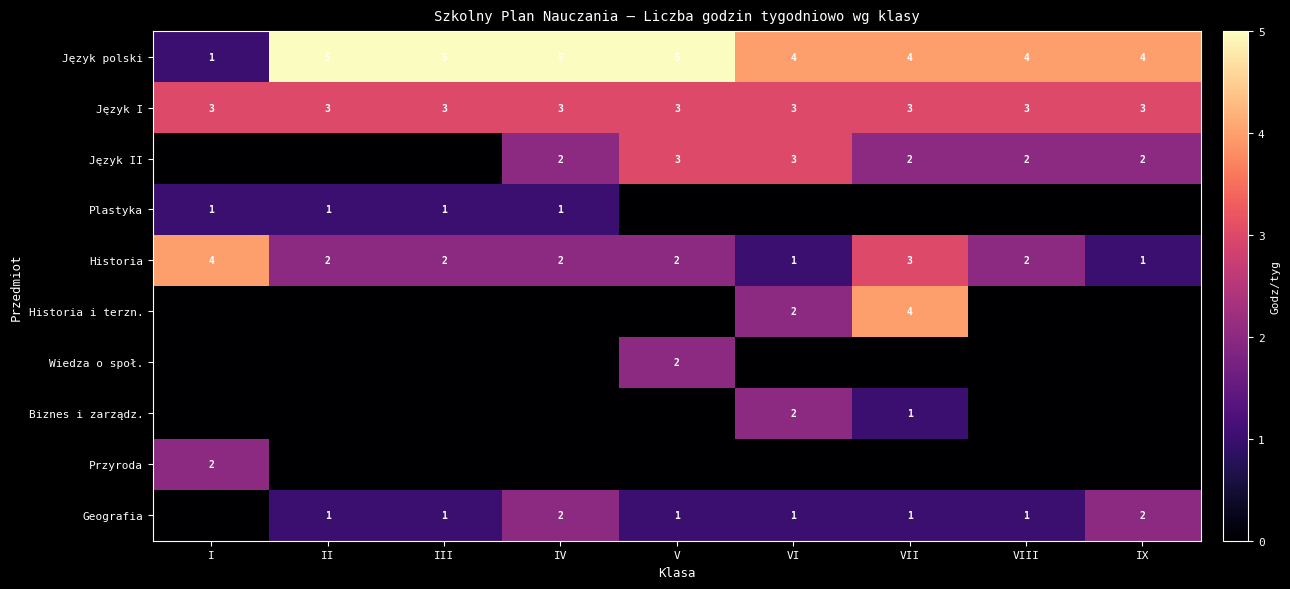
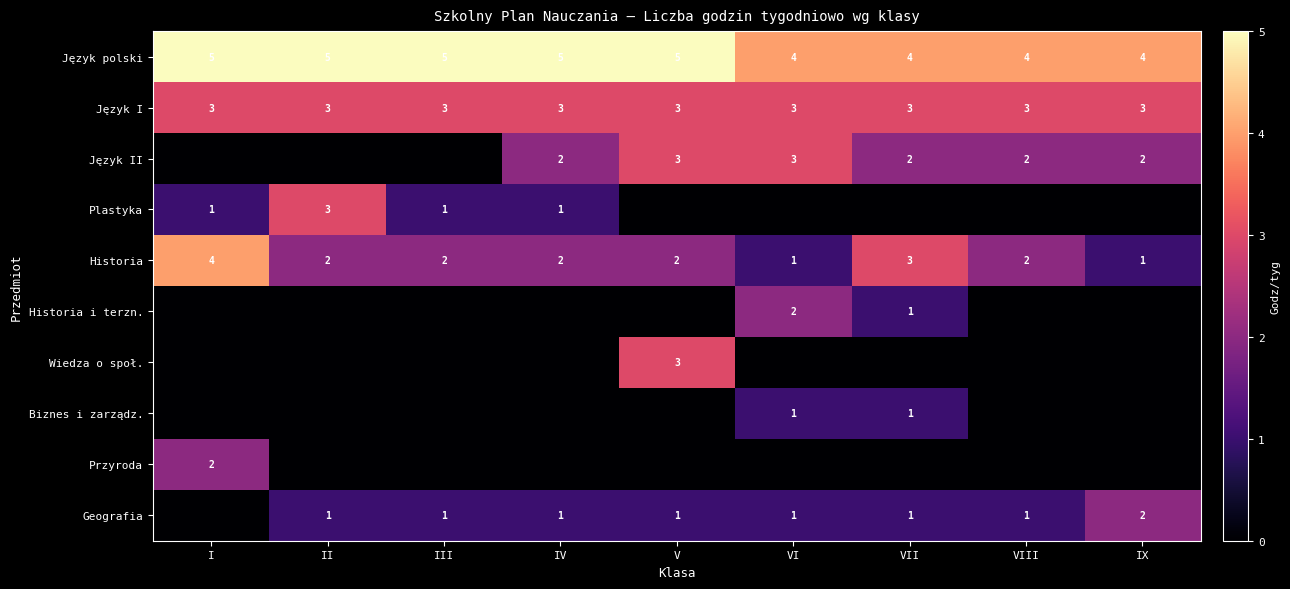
  {
    "Język polski": {
-     "I": 1,
+     "I": 5,
      "II": 5,
      "III": 5,
      "IV": 5,
      "V": 5,
      "VI": 4,
      "VII": 4,
      "VIII": 4,
      "IX": 4
    },
    "Język I": {
      "I": 3,
      "II": 3,
      "III": 3,
      "IV": 3,
      "V": 3,
      "VI": 3,
      "VII": 3,
      "VIII": 3,
      "IX": 3
    },
    "Język II": {
      "IV": 2,
      "V": 3,
      "VI": 3,
      "VII": 2,
      "VIII": 2,
      "IX": 2
    },
    "Plastyka": {
      "I": 1,
-     "II": 1,
+     "II": 3,
      "III": 1,
      "IV": 1
    },
    "Historia": {
      "I": 4,
      "II": 2,
      "III": 2,
      "IV": 2,
      "V": 2,
      "VI": 1,
      "VII": 3,
      "VIII": 2,
      "IX": 1
    },
    "Historia i terzn.": {
      "VI": 2,
-     "VII": 4
+     "VII": 1
    },
    "Wiedza o społ.": {
-     "V": 2
+     "V": 3
    },
    "Biznes i zarządz.": {
-     "VI": 2,
+     "VI": 1,
      "VII": 1
    },
    "Przyroda": {
      "I": 2
    },
    "Geografia": {
      "II": 1,
      "III": 1,
-     "IV": 2,
+     "IV": 1,
      "V": 1,
      "VI": 1,
      "VII": 1,
      "VIII": 1,
      "IX": 2
    }
  }
